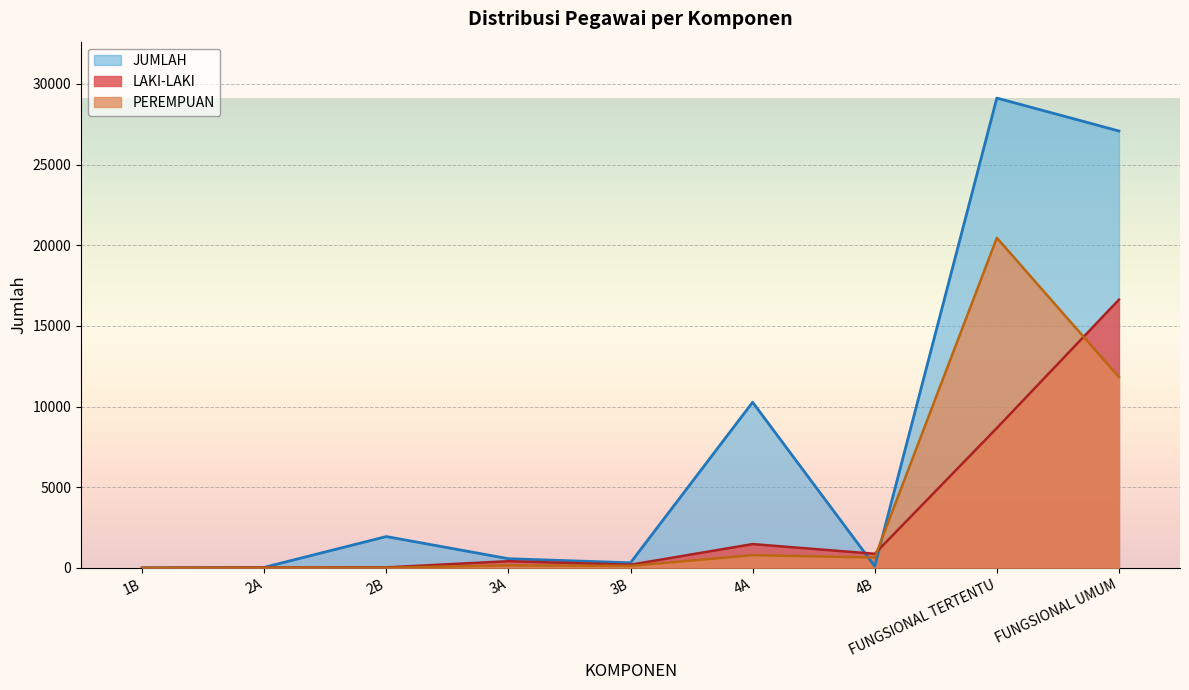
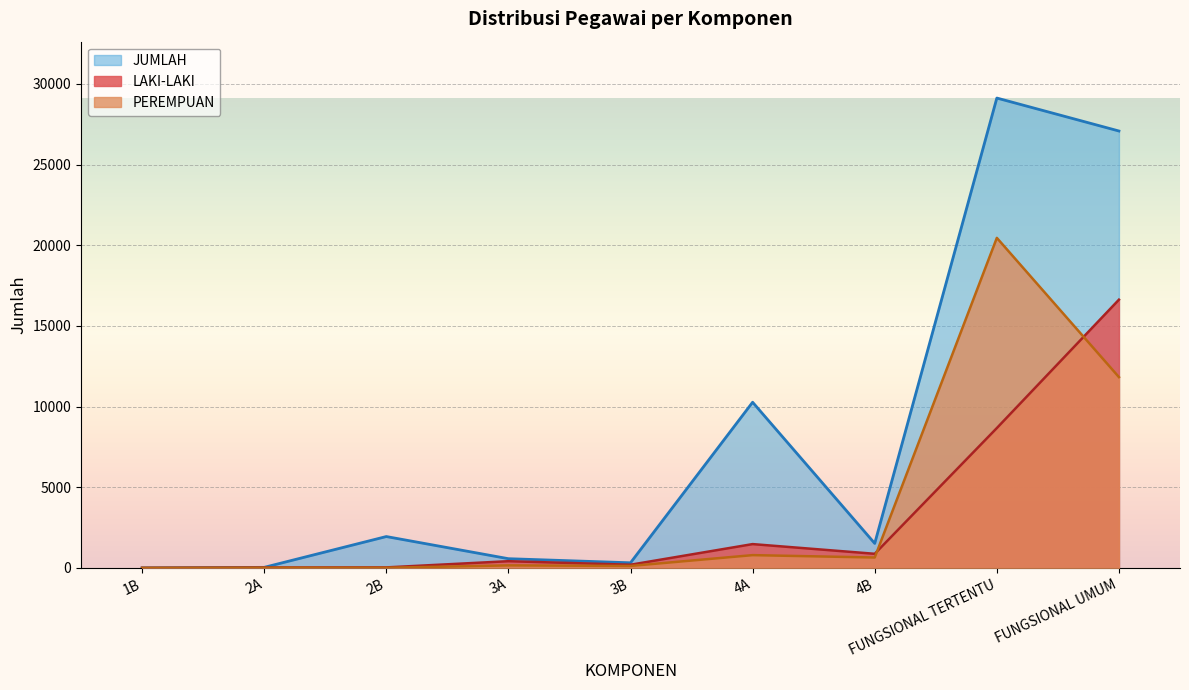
  {
    "JUMLAH": {
      "2B": 1900,
      "4A": 10300,
-     "4B": 100,
+     "4B": 1500,
      "FUNGSIONAL TERTENTU": 29100,
      "FUNGSIONAL UMUM": 27100
    }
  }
